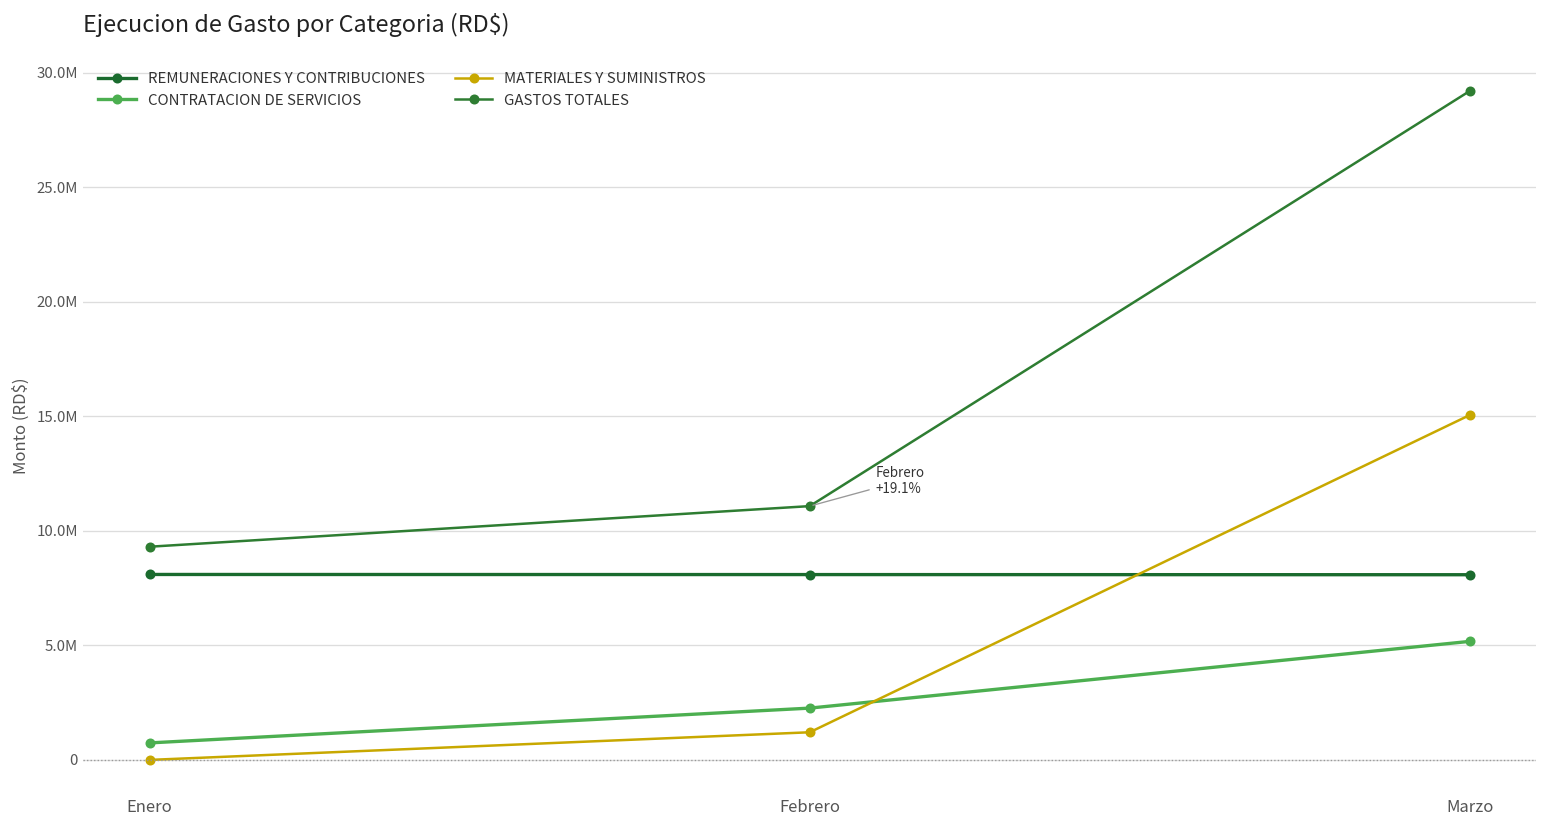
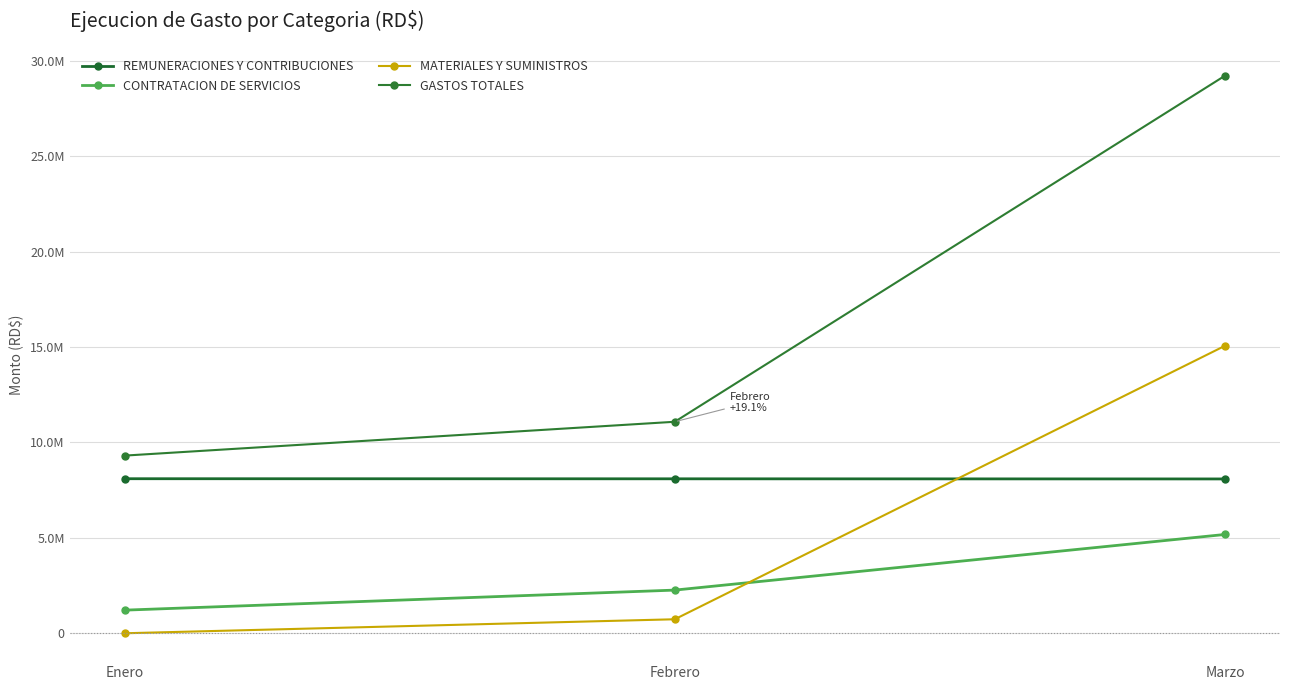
  {
    "CONTRATACION DE SERVICIOS": {
-     "Enero": 700000,
+     "Enero": 1200000,
      "Febrero": 2300000,
      "Marzo": 5200000
    },
    "MATERIALES Y SUMINISTROS": {
      "Enero": 0,
-     "Febrero": 1200000,
+     "Febrero": 700000,
      "Marzo": 15100000
    }
  }
